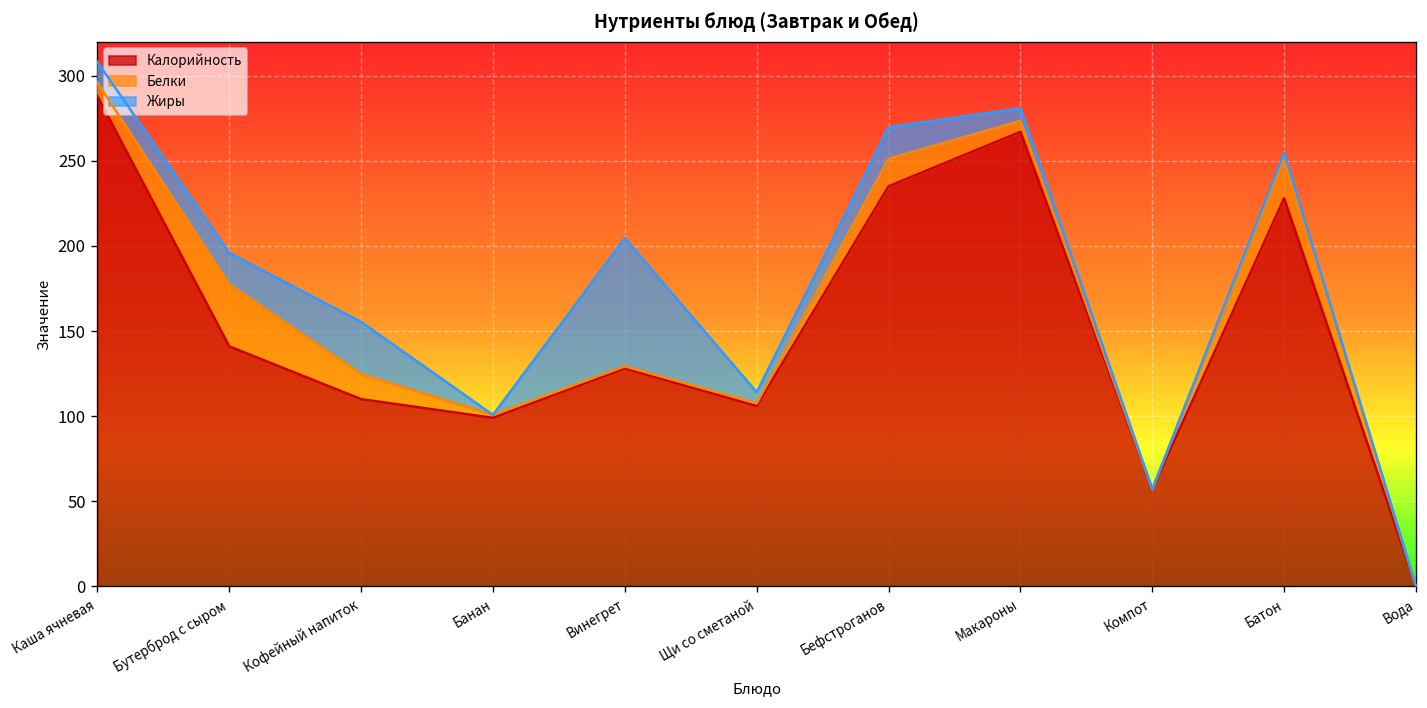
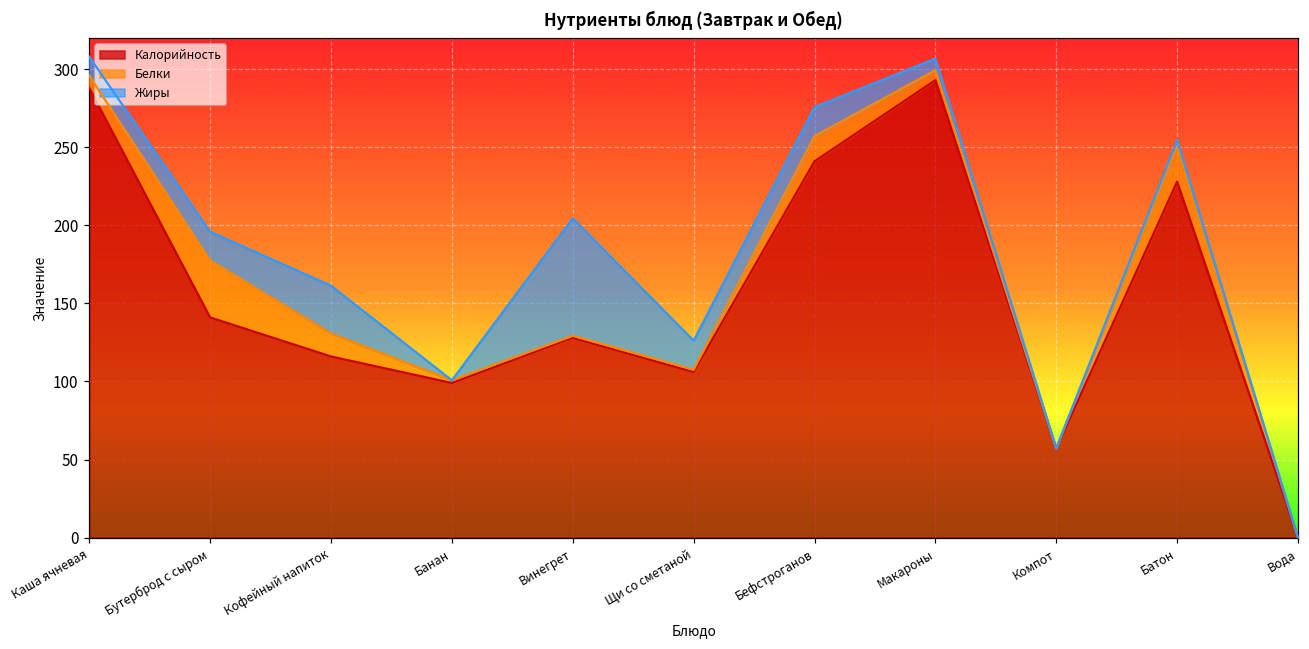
  {
    "Калорийность": {
      "Каша ячневая": 288,
      "Бутерброд с сыром": 141,
-     "Кофейный напиток": 110,
-     "Бефстроганов": 235,
-     "Макароны": 267,
+     "Кофейный напиток": 116,
+     "Бефстроганов": 241,
+     "Макароны": 293,
      "Батон": 228
    },
    "Белки": {
      "Каша ячневая": 8,
      "Бутерброд с сыром": 37,
      "Кофейный напиток": 15,
      "Бефстроганов": 16,
      "Макароны": 6,
      "Батон": 23
    },
    "Жиры": {
      "Каша ячневая": 12,
      "Бутерброд с сыром": 18,
      "Кофейный напиток": 31,
      "Винегрет": 75,
-     "Щи со сметаной": 7,
+     "Щи со сметаной": 19,
      "Бефстроганов": 19,
      "Макароны": 7,
      "Батон": 4
    }
  }
